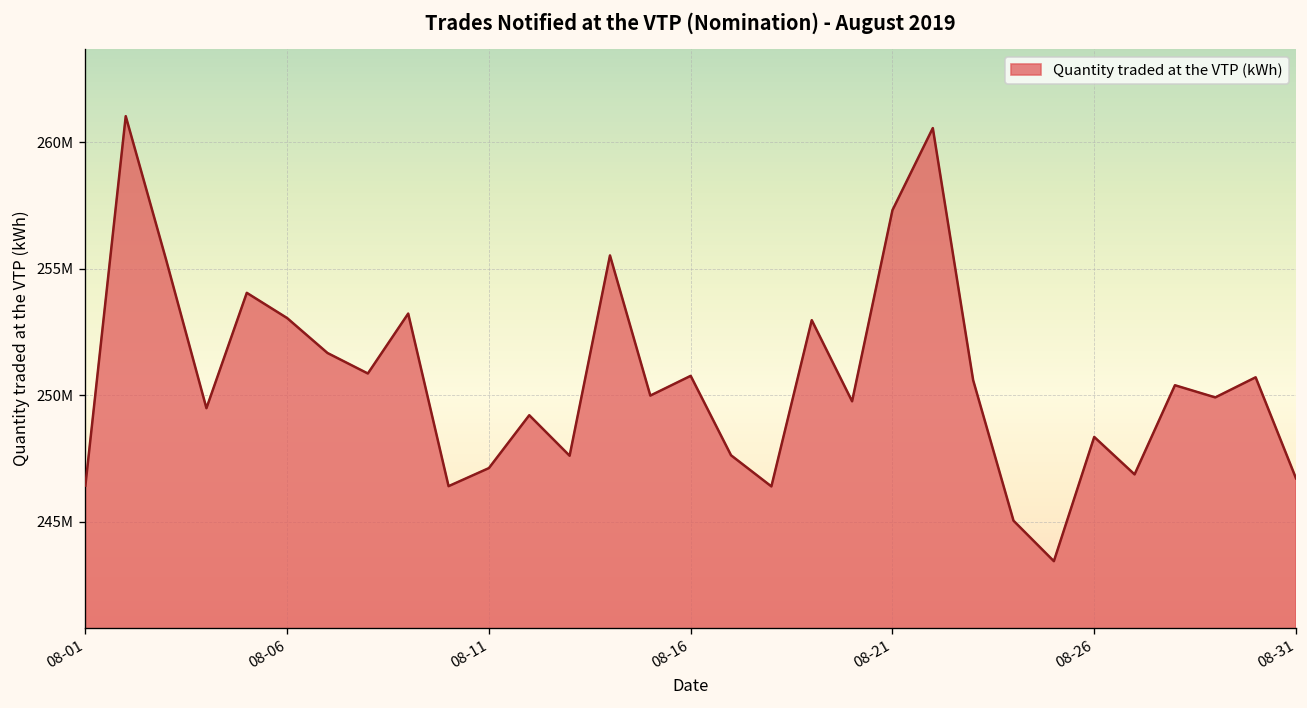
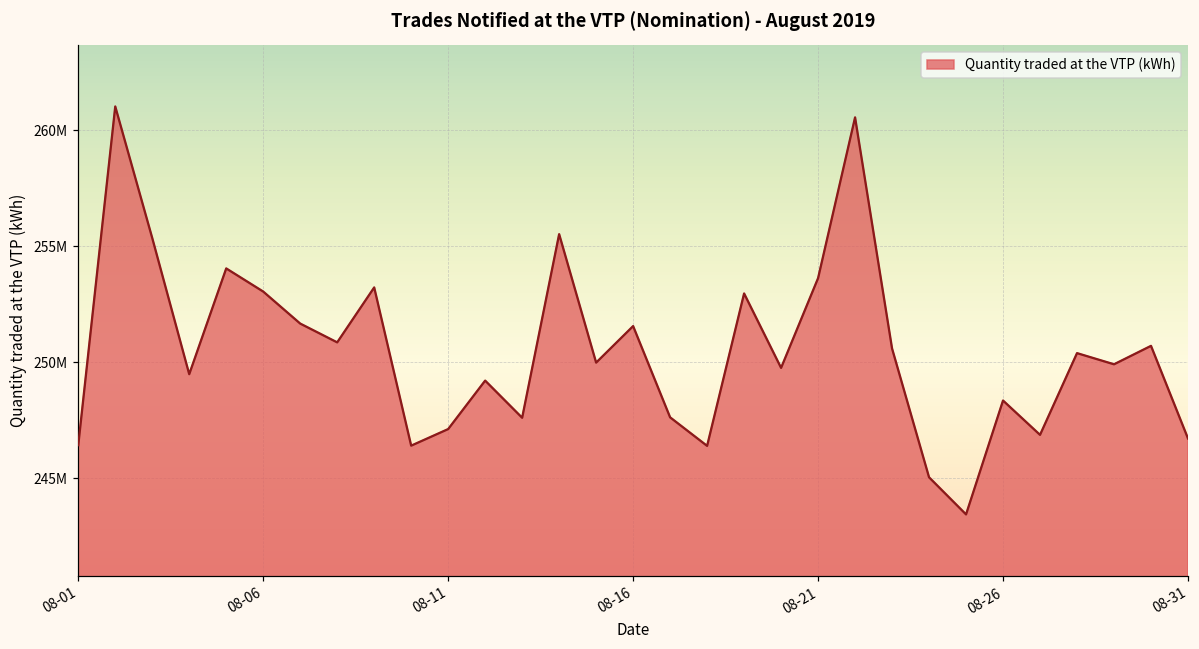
  {
    "08-01": 246400000,
    "08-06": 253000000,
    "08-11": 247100000,
-   "08-16": 250800000,
-   "08-21": 257300000,
+   "08-16": 251600000,
+   "08-21": 253600000,
    "08-26": 248300000,
    "08-31": 246700000
  }
